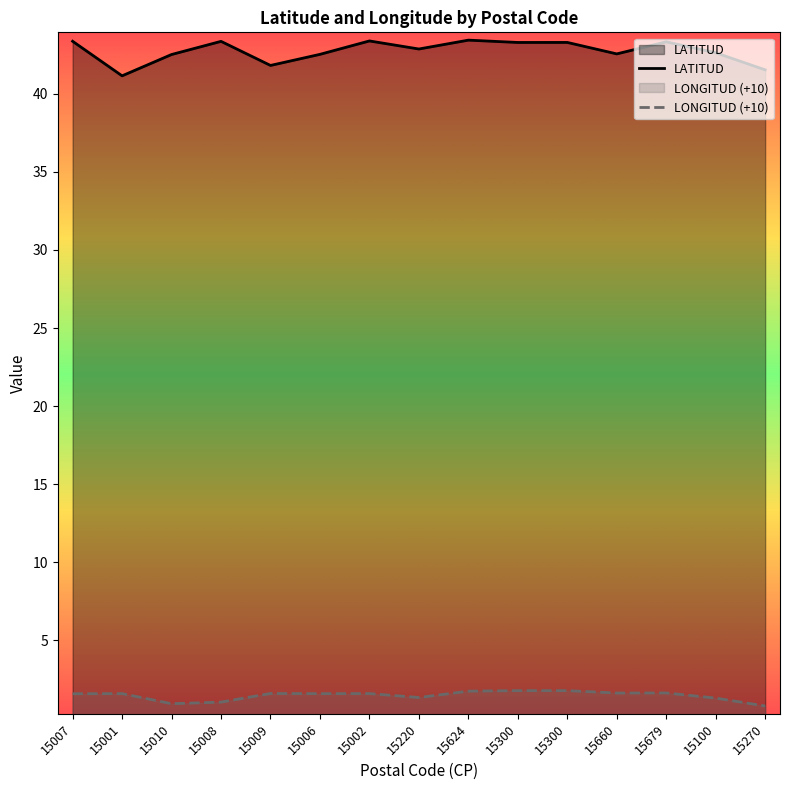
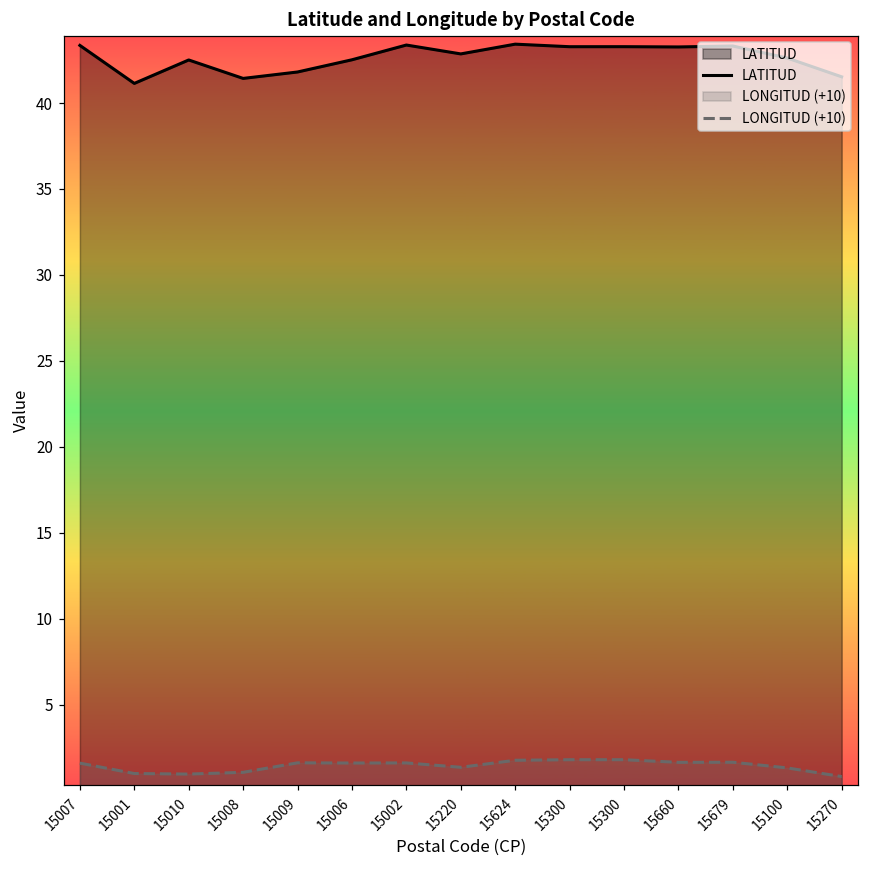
  {
    "LATITUD": {
      "15007": 43.4,
      "15001": 41.1,
      "15010": 42.5,
-     "15008": 43.3,
+     "15008": 41.4,
      "15009": 41.8,
      "15006": 42.5,
      "15002": 43.4,
      "15220": 42.9,
      "15624": 43.4,
-     "15660": 42.5
+     "15660": 43.3
    },
    "LONGITUD (+10)": {
      "15007": 1.6,
-     "15001": 1.6,
+     "15001": 1.0,
      "15010": 1.0,
      "15008": 1.1,
      "15009": 1.6,
      "15006": 1.6,
      "15002": 1.6,
      "15220": 1.3,
      "15624": 1.8,
      "15660": 1.6,
      "15679": 1.6,
      "15100": 1.3,
      "15270": 0.8
    }
  }
